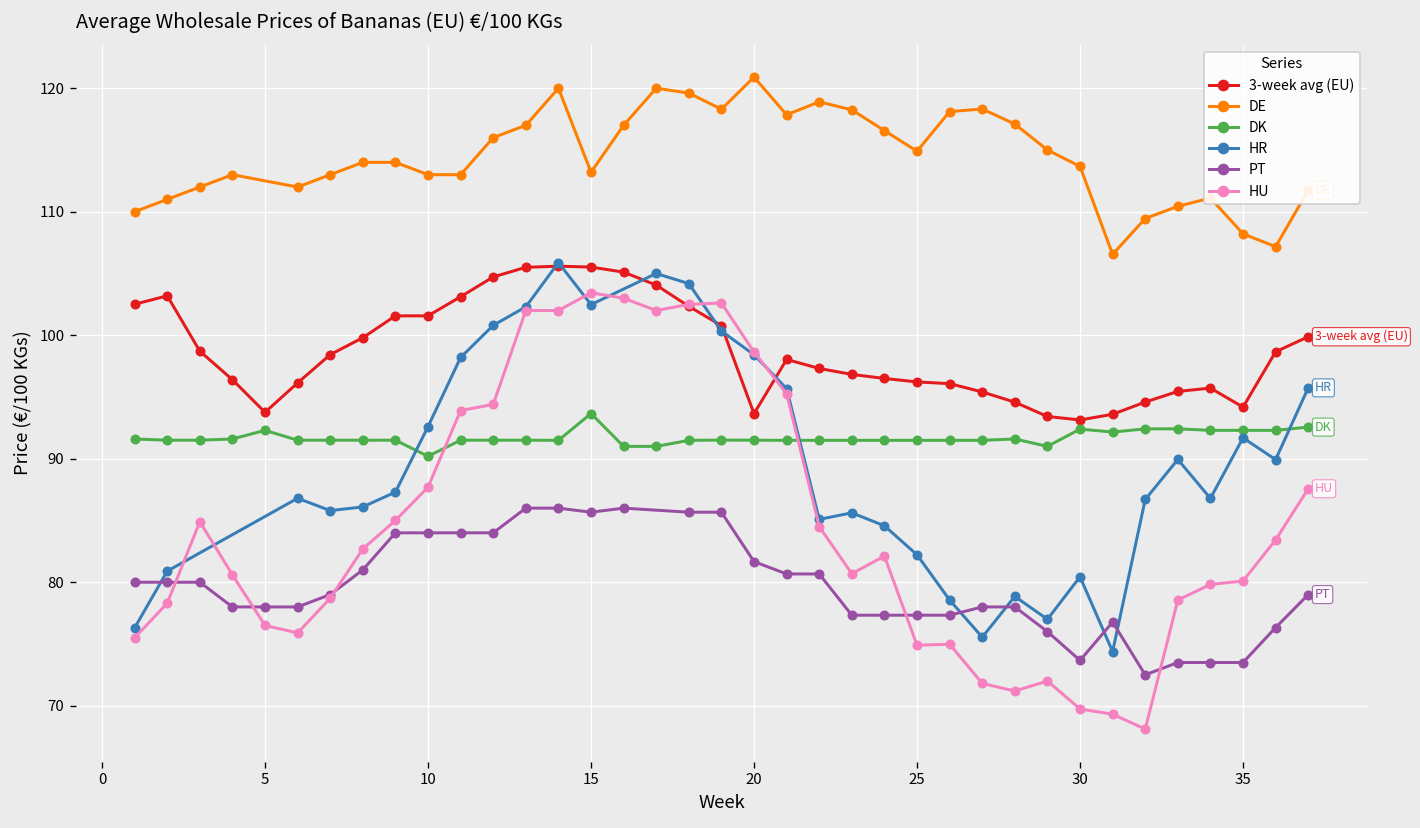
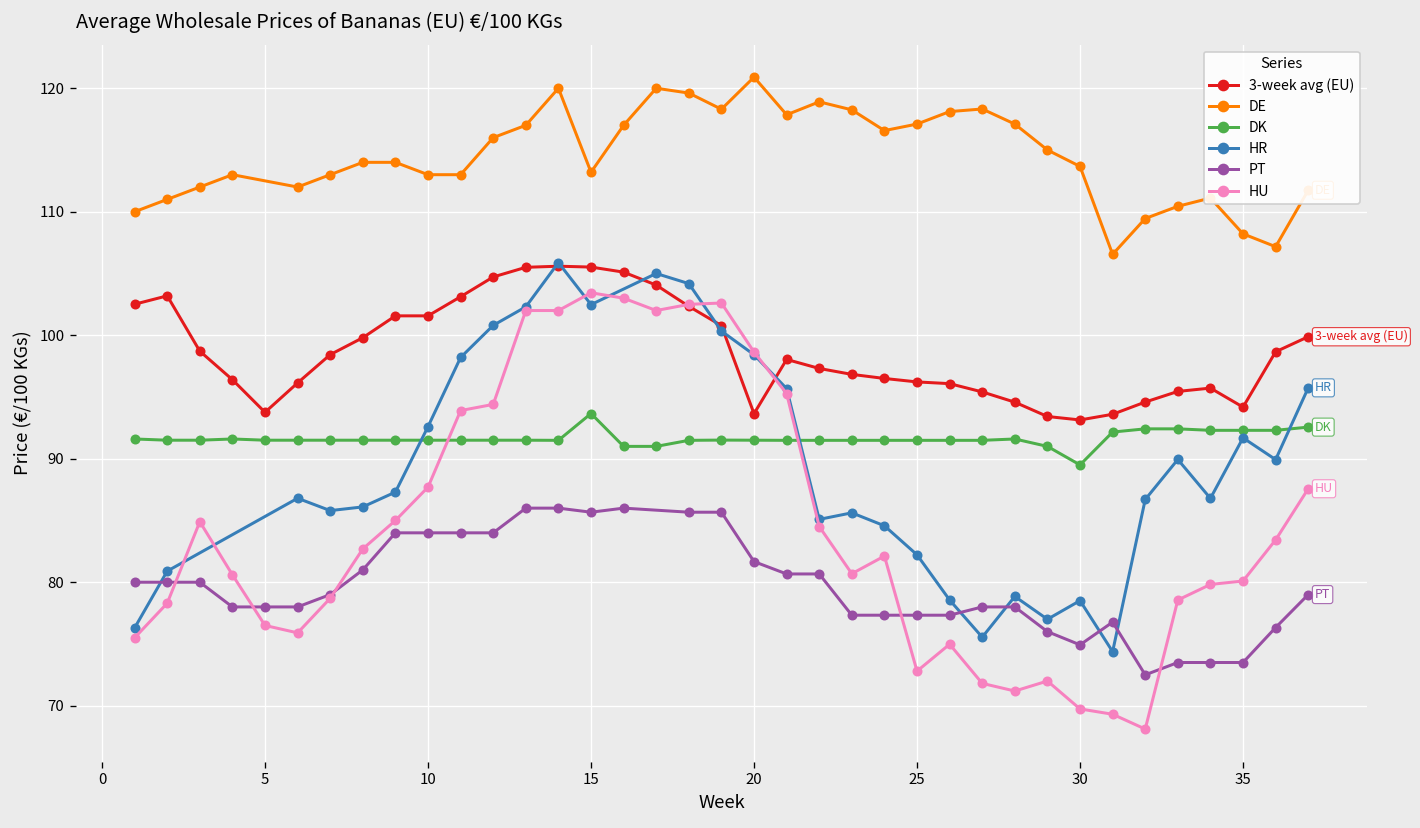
  {
    "3-week avg (EU)": {
      "5": 93.8,
      "10": 101.6,
      "15": 105.5,
      "20": 93.7,
      "25": 96.2,
      "30": 93.1,
      "35": 94.2
    },
    "DE": {
      "10": 113.0,
      "15": 113.2,
      "20": 120.9,
-     "25": 114.9,
+     "25": 117.1,
      "30": 113.7,
      "35": 108.2
    },
    "DK": {
-     "5": 92.3,
-     "10": 90.2,
+     "5": 91.5,
+     "10": 91.5,
      "15": 93.7,
      "20": 91.5,
      "25": 91.5,
-     "30": 92.4,
+     "30": 89.5,
      "35": 92.3
    },
    "HR": {
      "10": 92.6,
      "15": 102.5,
      "25": 82.2,
-     "30": 80.4,
+     "30": 78.5,
      "35": 91.7
    },
    "PT": {
      "5": 78.0,
      "10": 84.0,
      "15": 85.7,
      "20": 81.7,
      "25": 77.3,
-     "30": 73.7,
+     "30": 74.9,
      "35": 73.5
    },
    "HU": {
      "5": 76.5,
      "10": 87.7,
      "15": 103.4,
-     "25": 74.9,
+     "25": 72.8,
      "30": 69.7,
      "35": 80.1
    }
  }
